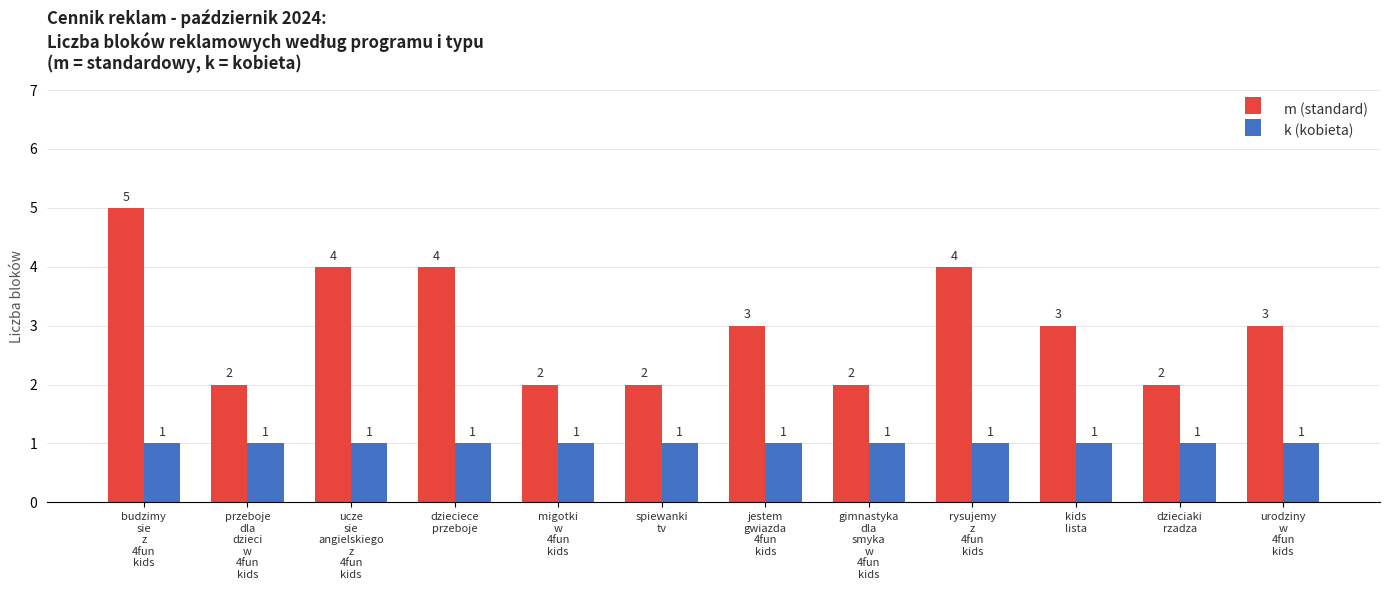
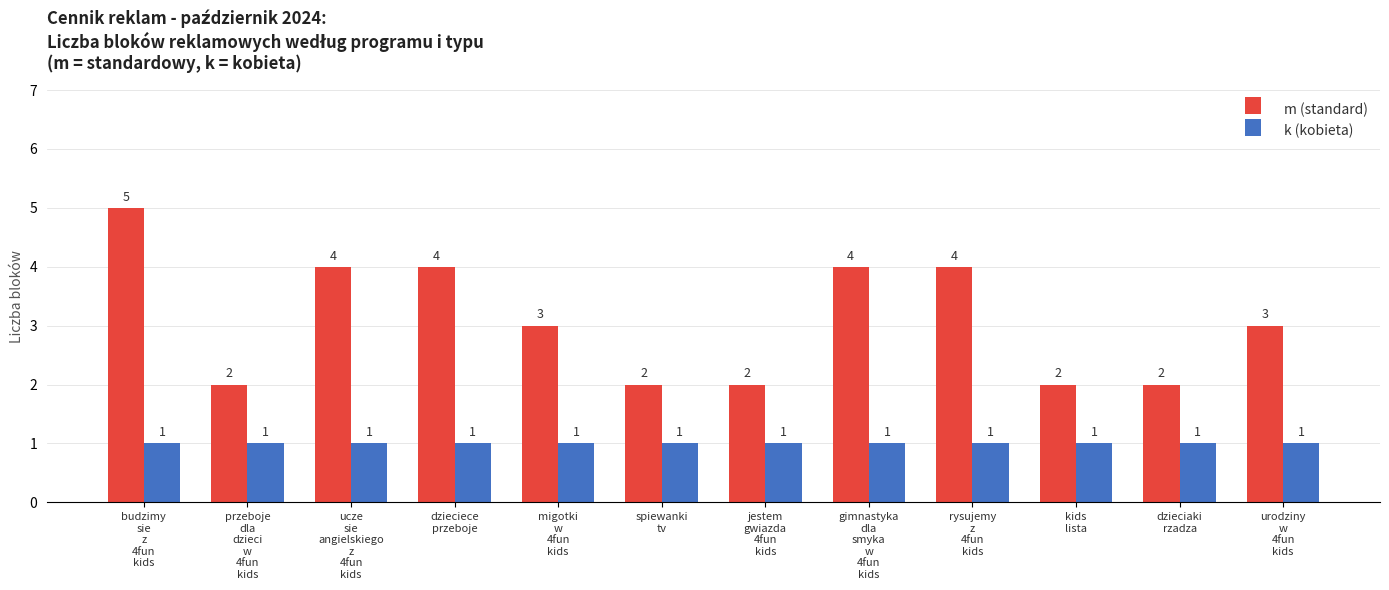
  {
    "m (standard)": {
      "budzimy sie z 4fun kids": 5,
      "przeboje dla dzieci w 4fun kids": 2,
      "ucze sie angielskiego z 4fun kids": 4,
      "dzieciece przeboje": 4,
-     "migotki w 4fun kids": 2,
+     "migotki w 4fun kids": 3,
      "spiewanki tv": 2,
-     "jestem gwiazda 4fun kids": 3,
-     "gimnastyka dla smyka w 4fun kids": 2,
+     "jestem gwiazda 4fun kids": 2,
+     "gimnastyka dla smyka w 4fun kids": 4,
      "rysujemy z 4fun kids": 4,
-     "kids lista": 3,
+     "kids lista": 2,
      "dzieciaki rzadza": 2,
      "urodziny w 4fun kids": 3
    },
    "k (kobieta)": {
      "budzimy sie z 4fun kids": 1,
      "przeboje dla dzieci w 4fun kids": 1,
      "ucze sie angielskiego z 4fun kids": 1,
      "dzieciece przeboje": 1,
      "migotki w 4fun kids": 1,
      "spiewanki tv": 1,
      "jestem gwiazda 4fun kids": 1,
      "gimnastyka dla smyka w 4fun kids": 1,
      "rysujemy z 4fun kids": 1,
      "kids lista": 1,
      "dzieciaki rzadza": 1,
      "urodziny w 4fun kids": 1
    }
  }
